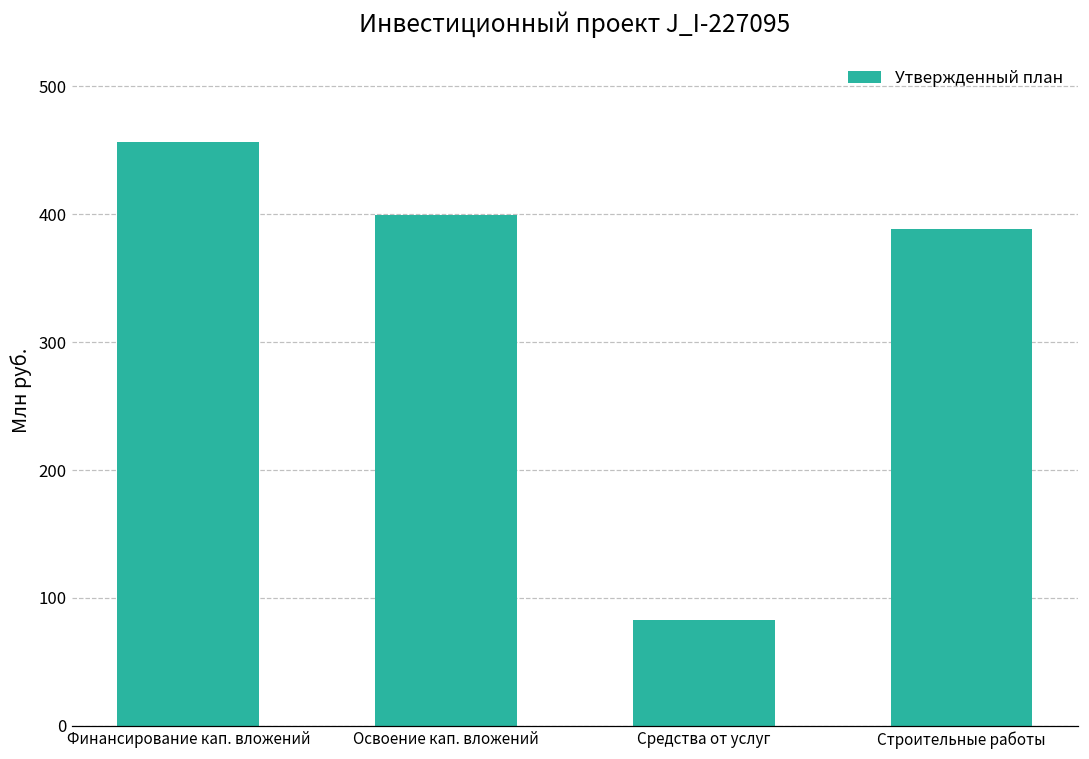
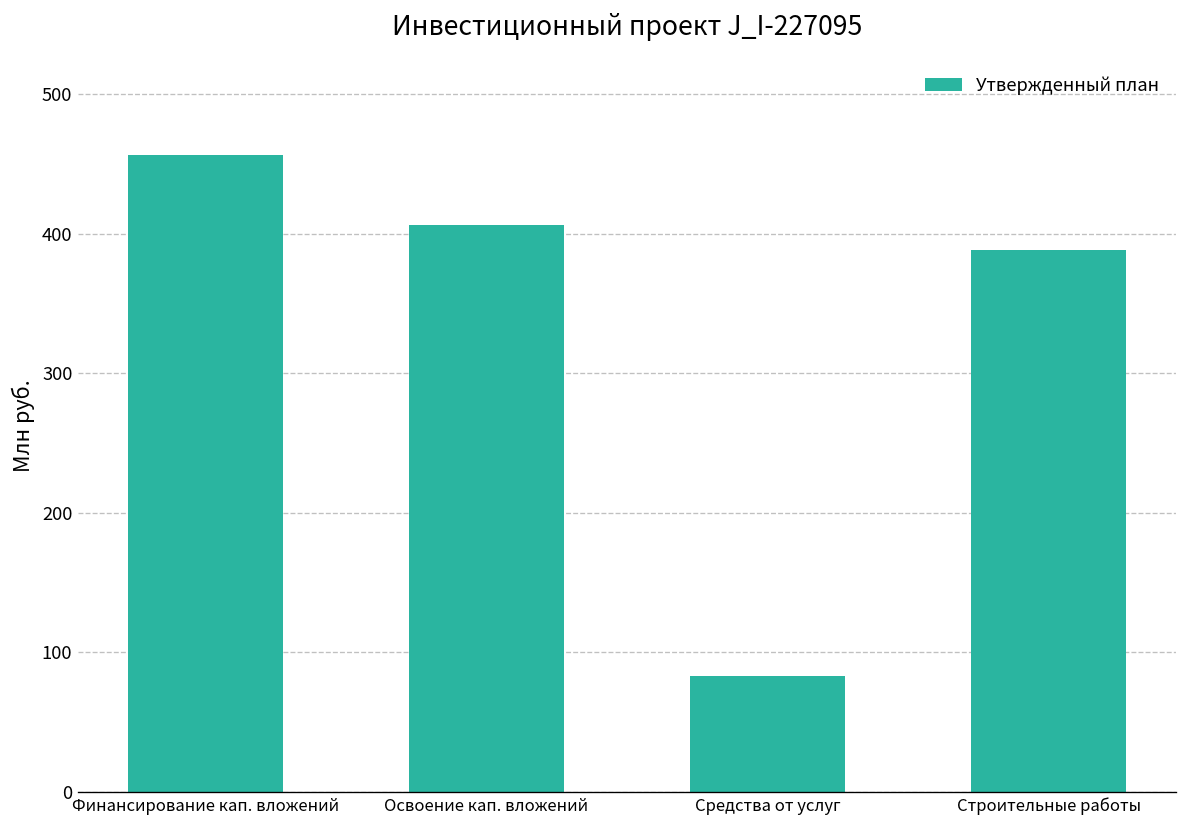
  {
    "Финансирование кап. вложений": 456,
-   "Освоение кап. вложений": 399,
+   "Освоение кап. вложений": 406,
    "Средства от услуг": 83,
    "Строительные работы": 388
  }
